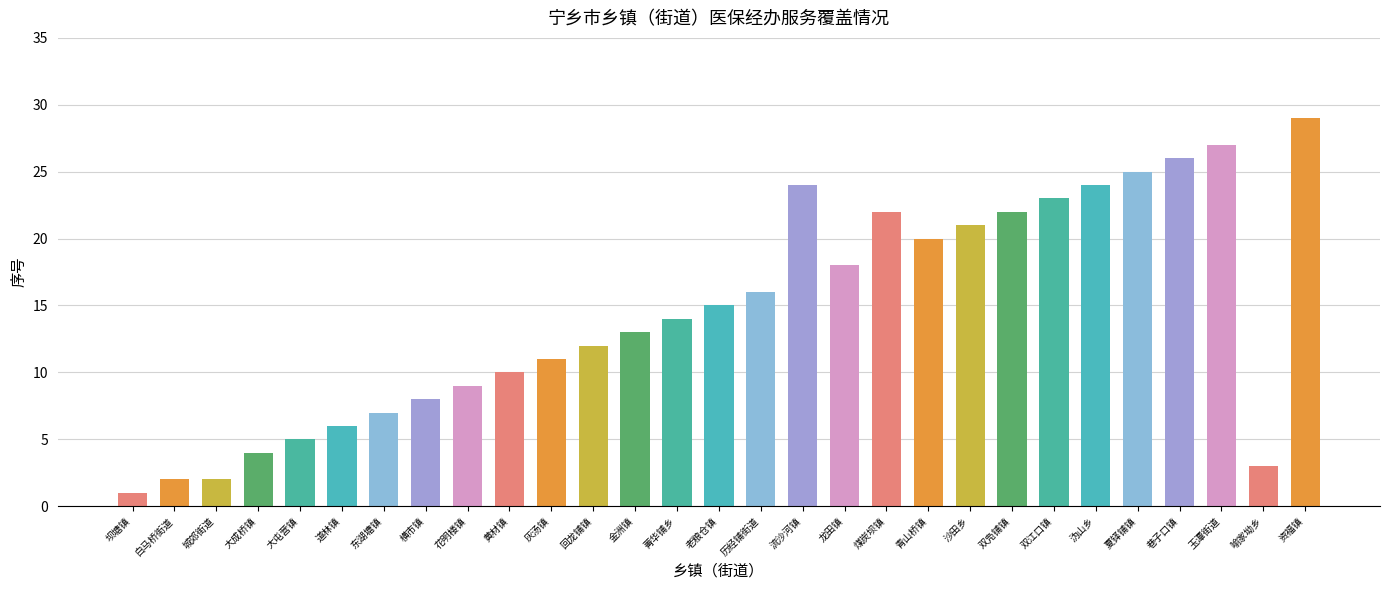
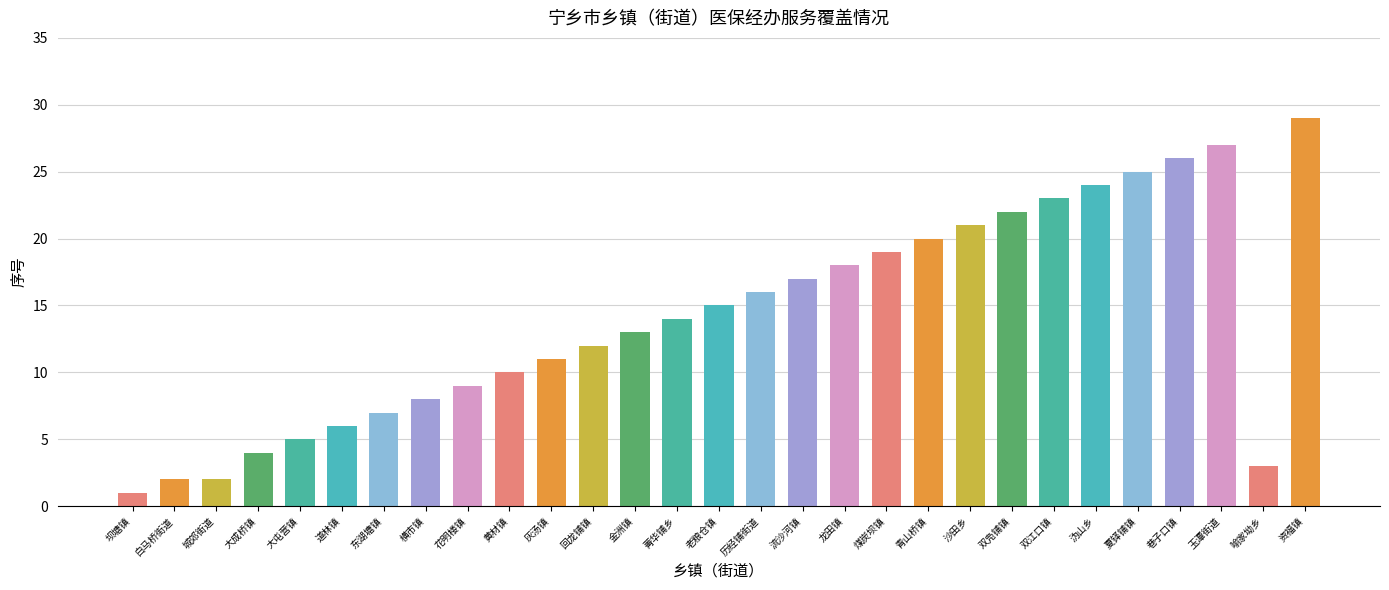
  {
    "坝塘镇": 1,
    "白马桥街道": 2,
    "城郊街道": 2,
    "大成桥镇": 4,
    "大屯营镇": 5,
    "道林镇": 6,
    "东湖塘镇": 7,
    "横市镇": 8,
    "花明楼镇": 9,
    "黄材镇": 10,
    "灰汤镇": 11,
    "回龙铺镇": 12,
    "金洲镇": 13,
    "菁华铺乡": 14,
    "老粮仓镇": 15,
    "历经铺街道": 16,
-   "流沙河镇": 24,
+   "流沙河镇": 17,
    "龙田镇": 18,
-   "煤炭坝镇": 22,
+   "煤炭坝镇": 19,
    "青山桥镇": 20,
    "沙田乡": 21,
    "双凫铺镇": 22,
    "双江口镇": 23,
    "沩山乡": 24,
    "夏铎铺镇": 25,
    "巷子口镇": 26,
    "玉潭街道": 27,
    "喻家坳乡": 3,
    "资福镇": 29
  }
